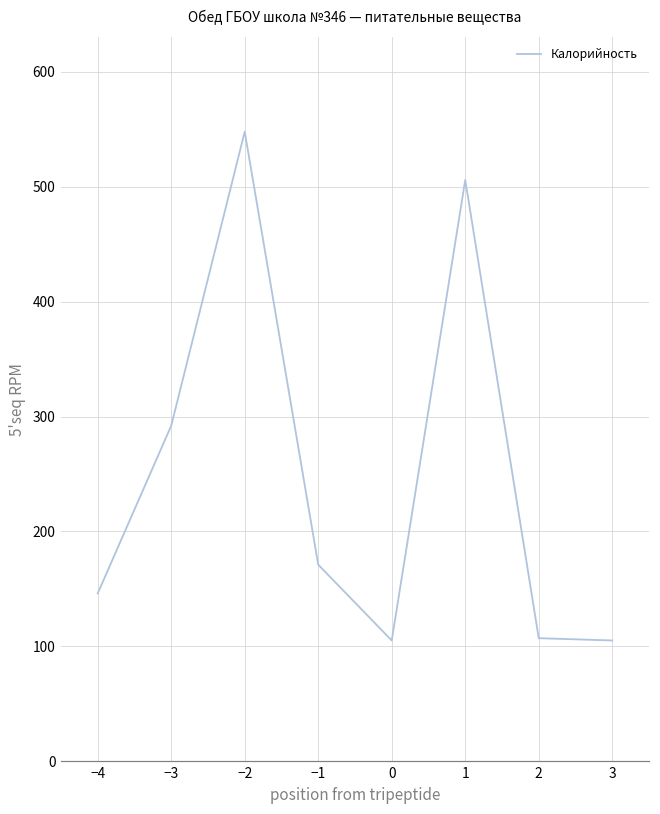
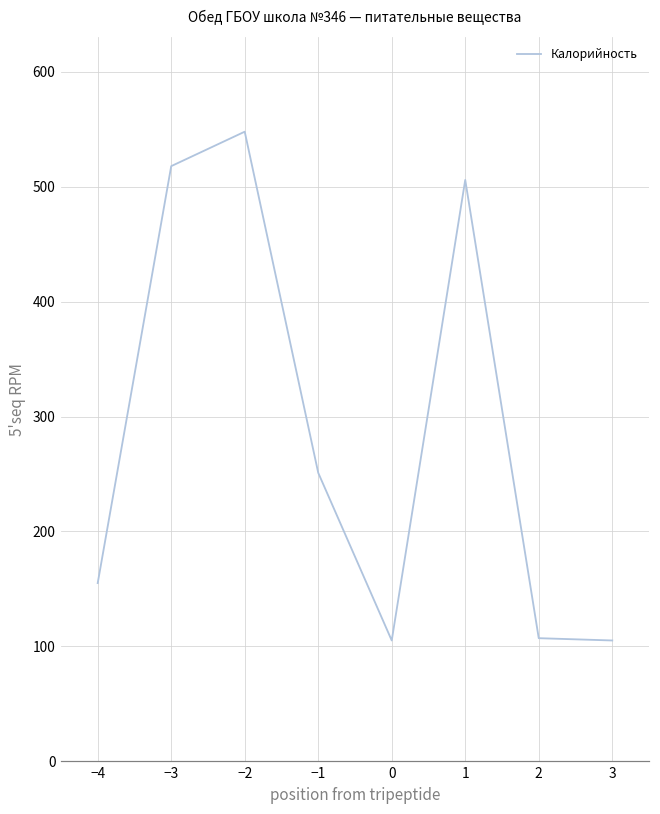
  {
-   "−4": 146,
-   "−3": 292,
+   "−4": 155,
+   "−3": 518,
    "−2": 548,
-   "−1": 171,
+   "−1": 251,
    "0": 105,
    "1": 506,
    "2": 107,
    "3": 105
  }
